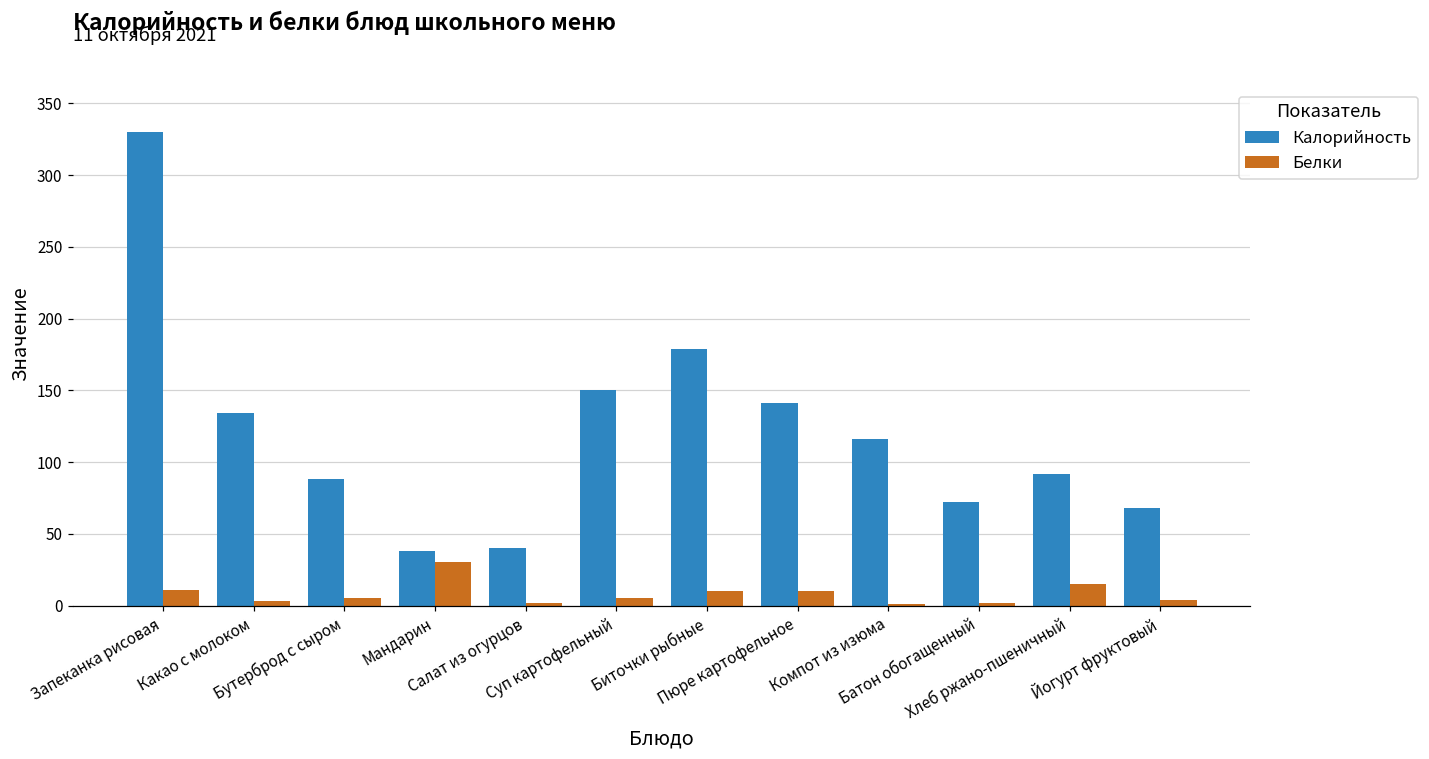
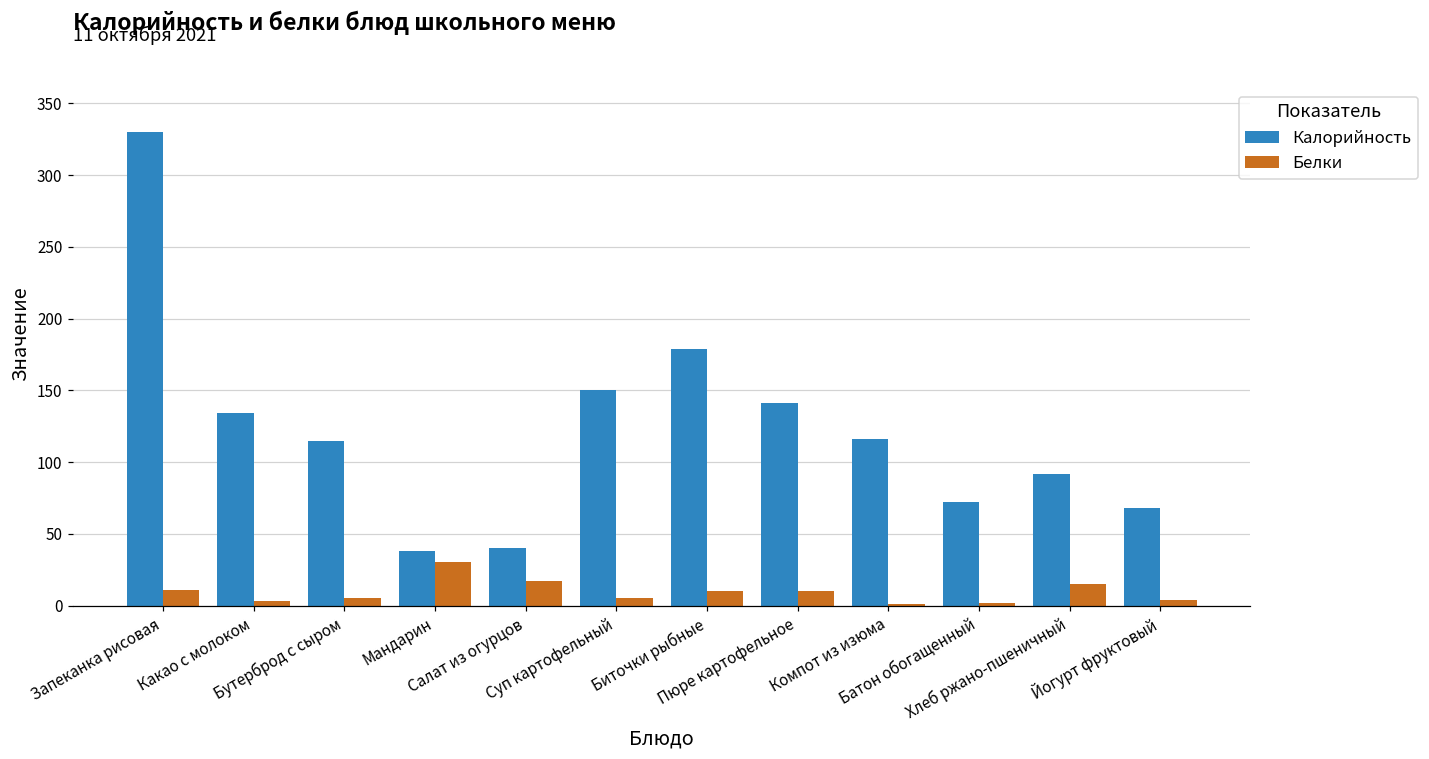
  {
    "Калорийность": {
      "Запеканка рисовая": 330,
      "Какао с молоком": 134,
-     "Бутерброд с сыром": 88,
+     "Бутерброд с сыром": 115,
      "Мандарин": 38,
      "Салат из огурцов": 40,
      "Суп картофельный": 150,
      "Биточки рыбные": 179,
      "Пюре картофельное": 141,
      "Компот из изюма": 116,
      "Батон обогащенный": 72,
      "Хлеб ржано-пшеничный": 92,
      "Йогурт фруктовый": 68
    },
    "Белки": {
      "Запеканка рисовая": 11,
      "Какао с молоком": 3,
      "Бутерброд с сыром": 5,
      "Мандарин": 30,
-     "Салат из огурцов": 2,
+     "Салат из огурцов": 17,
      "Суп картофельный": 5,
      "Биточки рыбные": 10,
      "Пюре картофельное": 10,
      "Батон обогащенный": 2,
      "Хлеб ржано-пшеничный": 15,
      "Йогурт фруктовый": 4
    }
  }
